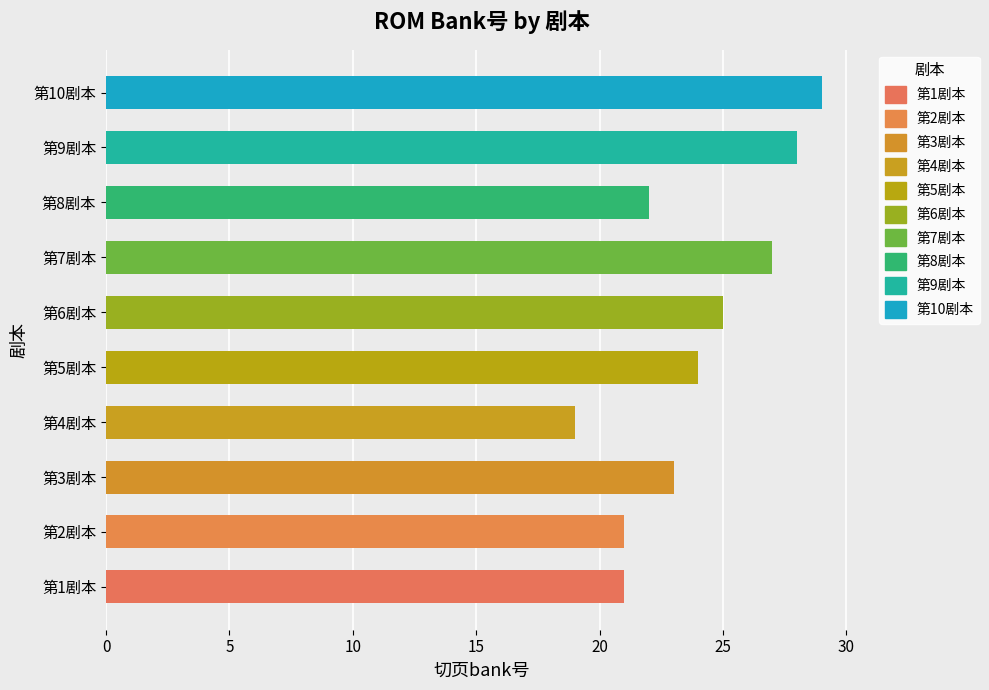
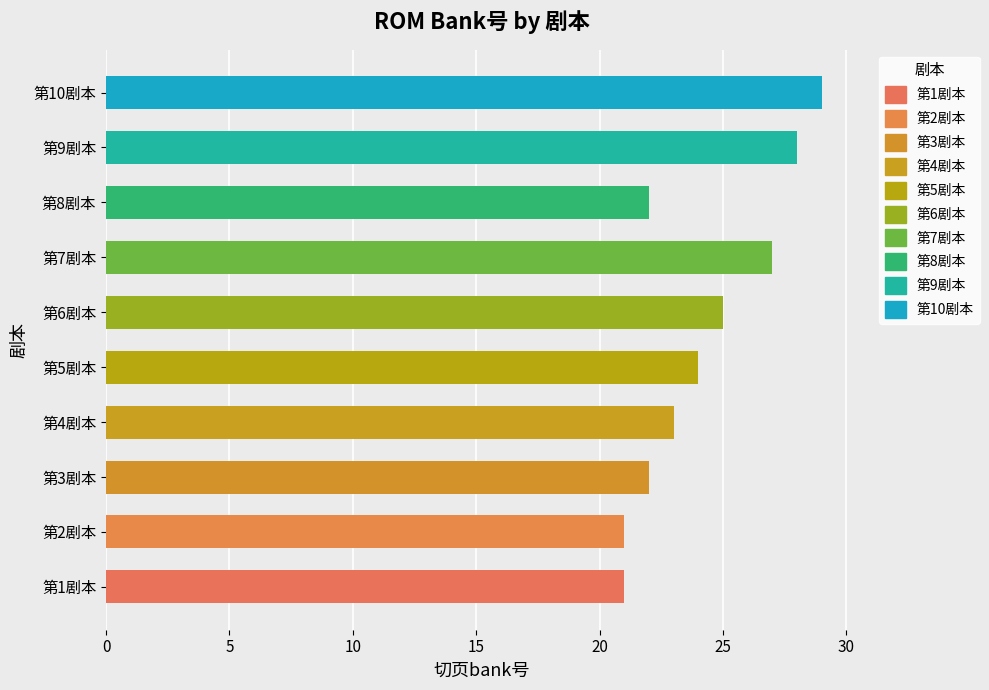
  {
    "第10剧本": 29,
    "第9剧本": 28,
    "第8剧本": 22,
    "第7剧本": 27,
    "第6剧本": 25,
    "第5剧本": 24,
-   "第4剧本": 19,
-   "第3剧本": 23,
+   "第4剧本": 23,
+   "第3剧本": 22,
    "第2剧本": 21,
    "第1剧本": 21
  }
